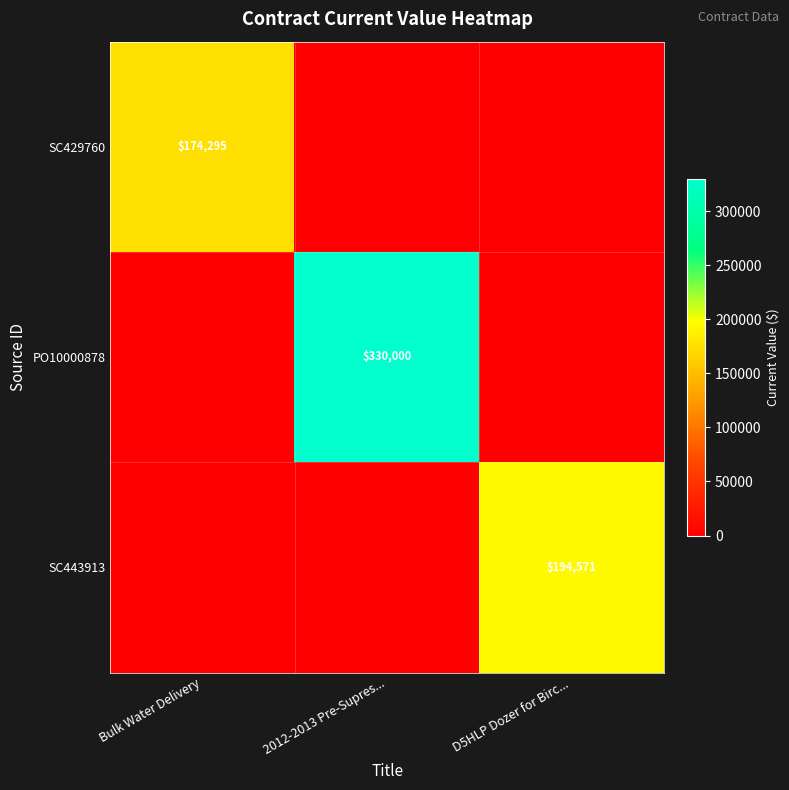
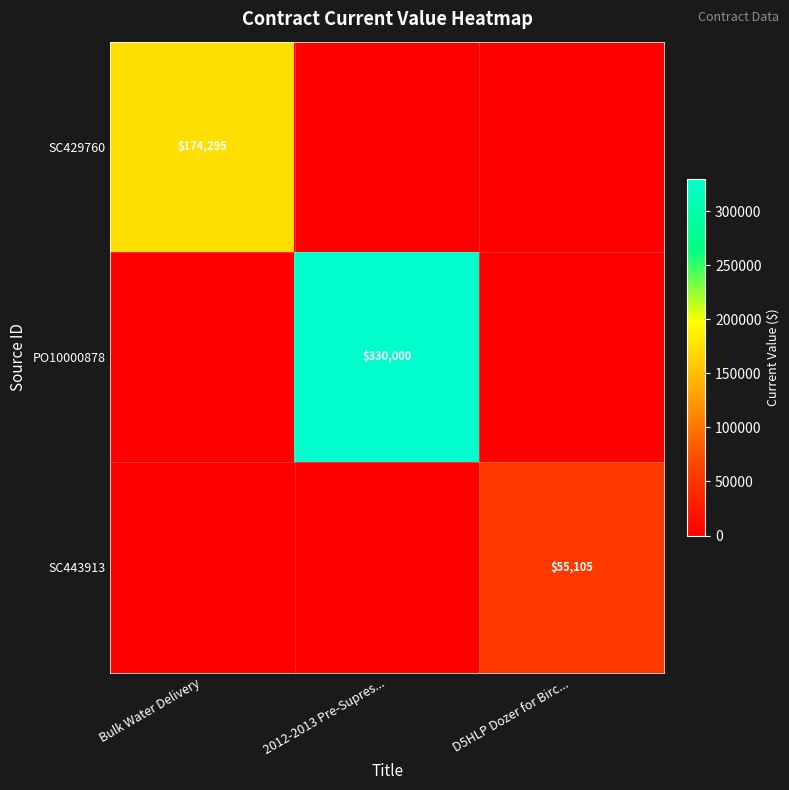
  {
    "SC429760": {
      "Bulk Water Delivery": "$174,295"
    },
    "PO10000878": {
      "2012-2013 Pre-Supres...": "$330,000"
    },
    "SC443913": {
-     "D5HLP Dozer for Birc...": "$194,571"
+     "D5HLP Dozer for Birc...": "$55,105"
    }
  }
